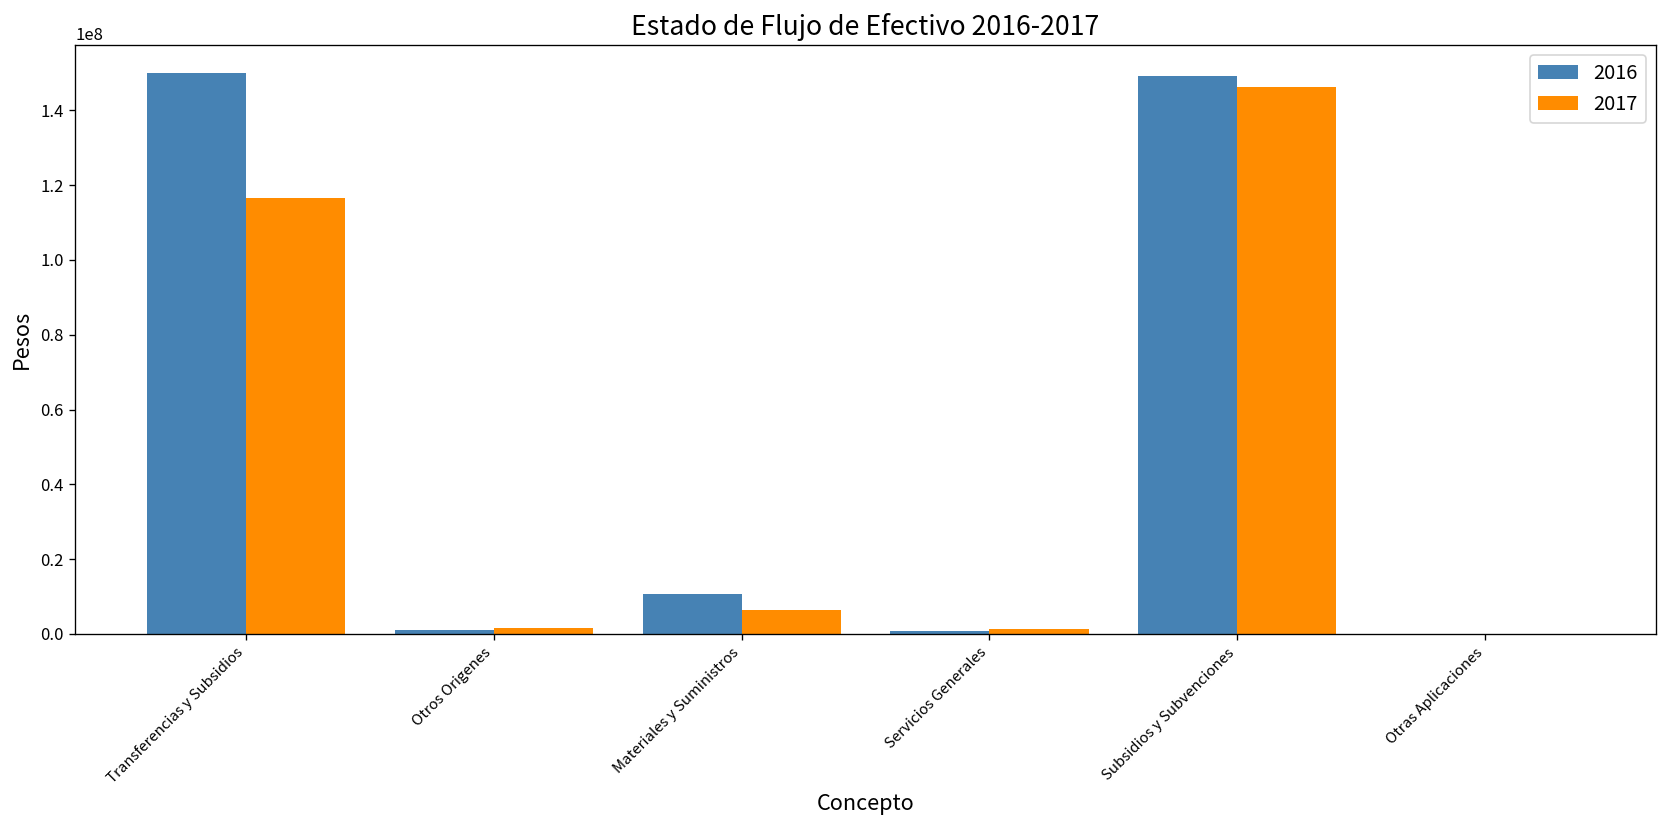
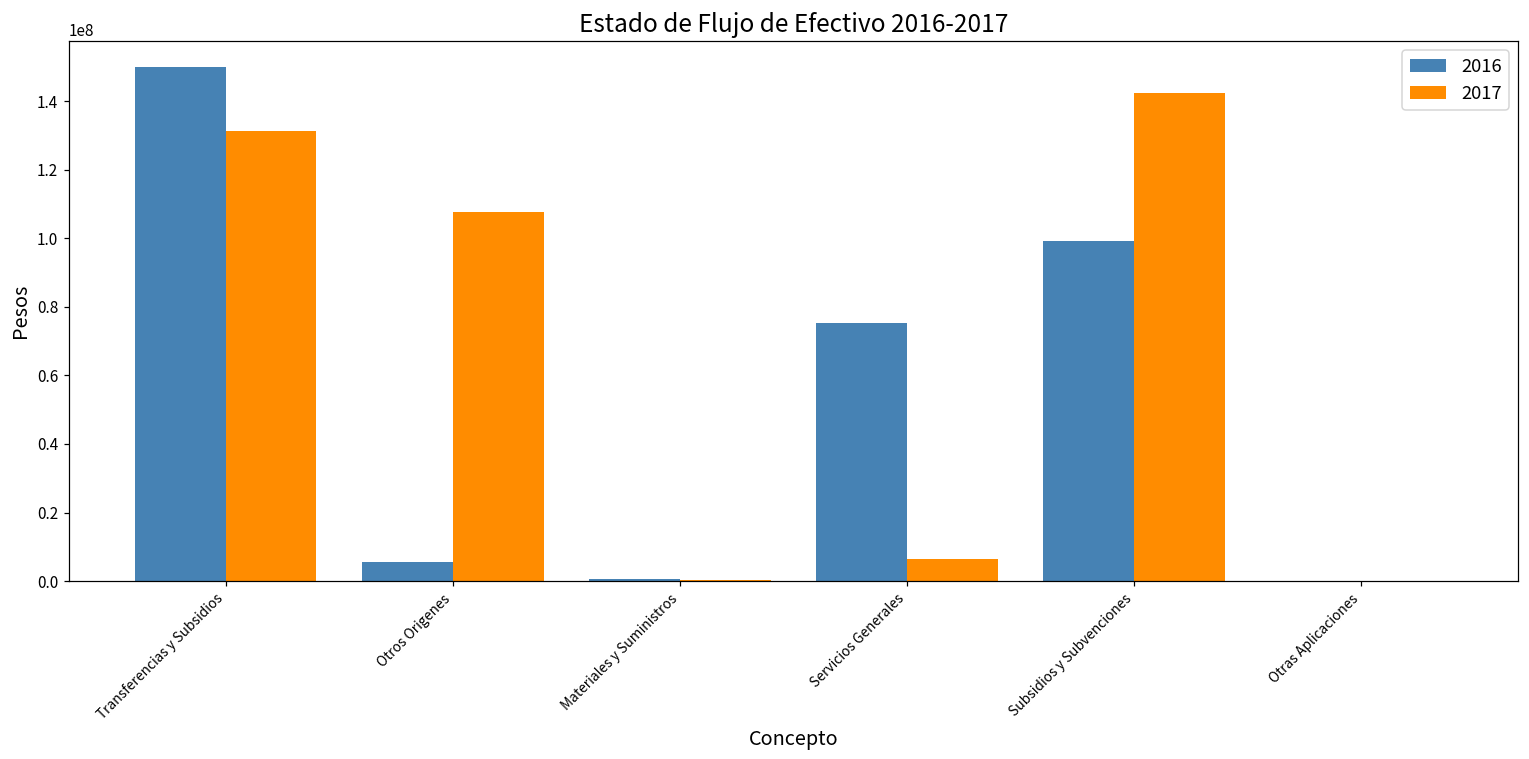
  {
    "2016": {
      "Transferencias y Subsidios": 150000000,
-     "Otros Origenes": 1000000,
-     "Materiales y Suministros": 11000000,
-     "Servicios Generales": 1000000,
-     "Subsidios y Subvenciones": 149000000
+     "Otros Origenes": 6000000,
+     "Materiales y Suministros": 0,
+     "Servicios Generales": 75000000,
+     "Subsidios y Subvenciones": 99000000
    },
    "2017": {
-     "Transferencias y Subsidios": 117000000,
-     "Otros Origenes": 2000000,
-     "Materiales y Suministros": 6000000,
-     "Servicios Generales": 1000000,
-     "Subsidios y Subvenciones": 146000000,
+     "Transferencias y Subsidios": 131000000,
+     "Otros Origenes": 108000000,
+     "Materiales y Suministros": 0,
+     "Servicios Generales": 7000000,
+     "Subsidios y Subvenciones": 142000000,
      "Otras Aplicaciones": 0
    }
  }
